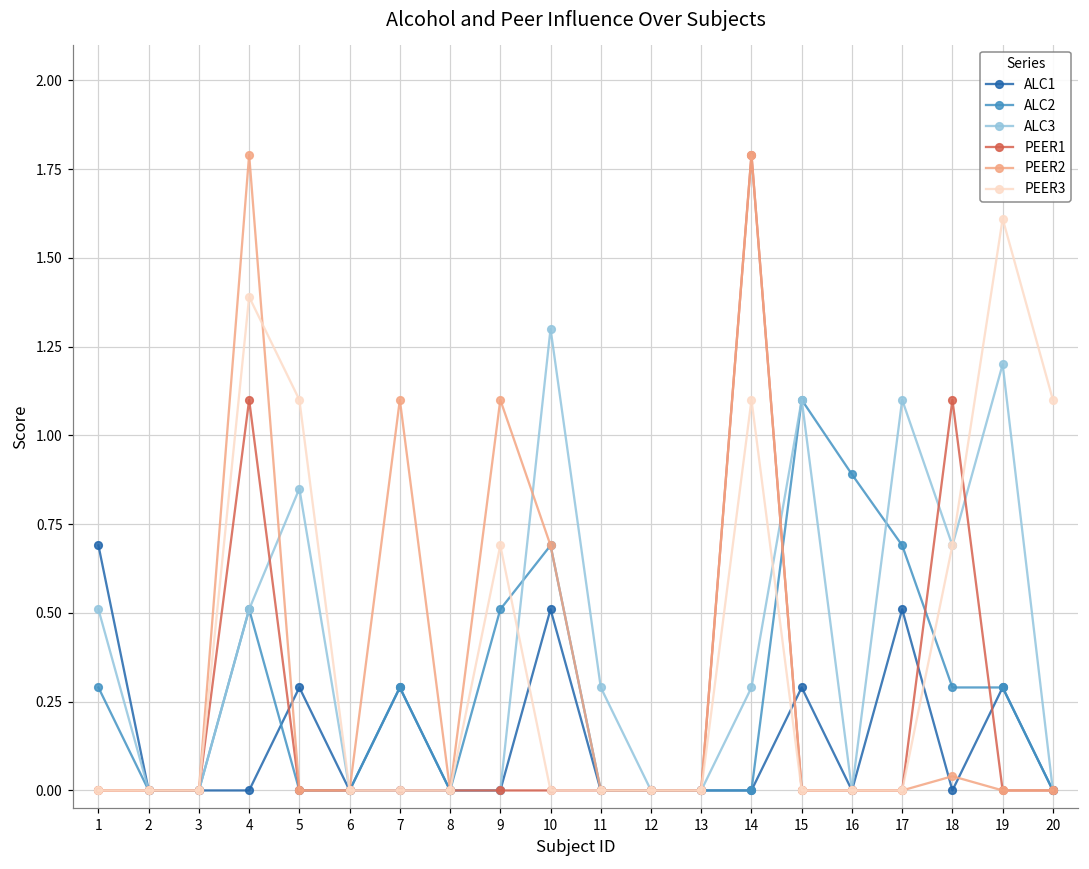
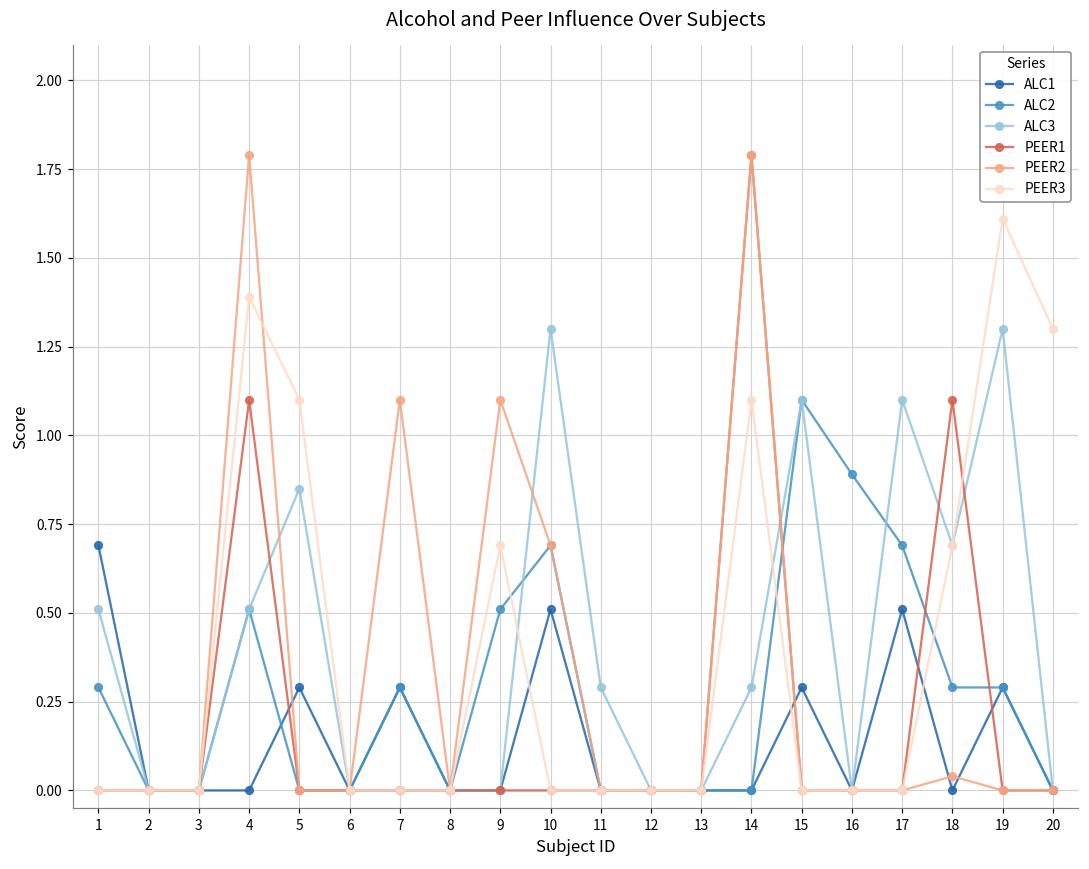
  {
    "ALC1": {
      "1": 0.69,
      "4": 0.0,
      "5": 0.29,
      "10": 0.51,
      "15": 0.29,
      "17": 0.51,
      "18": 0.0
    },
    "ALC2": {
      "1": 0.29,
      "9": 0.51,
      "16": 0.89,
      "17": 0.69,
      "18": 0.29
    },
    "ALC3": {
      "1": 0.51,
      "5": 0.85,
      "10": 1.3,
      "11": 0.29,
      "14": 0.29,
      "17": 1.1,
-     "19": 1.2
+     "19": 1.3
    },
    "PEER1": {
      "4": 1.1,
      "18": 1.1
    },
    "PEER2": {
      "4": 1.79,
      "7": 1.1,
      "9": 1.1,
      "18": 0.04
    },
    "PEER3": {
      "4": 1.39,
      "5": 1.1,
      "9": 0.69,
      "14": 1.1,
      "19": 1.61,
-     "20": 1.1
+     "20": 1.3
    }
  }
